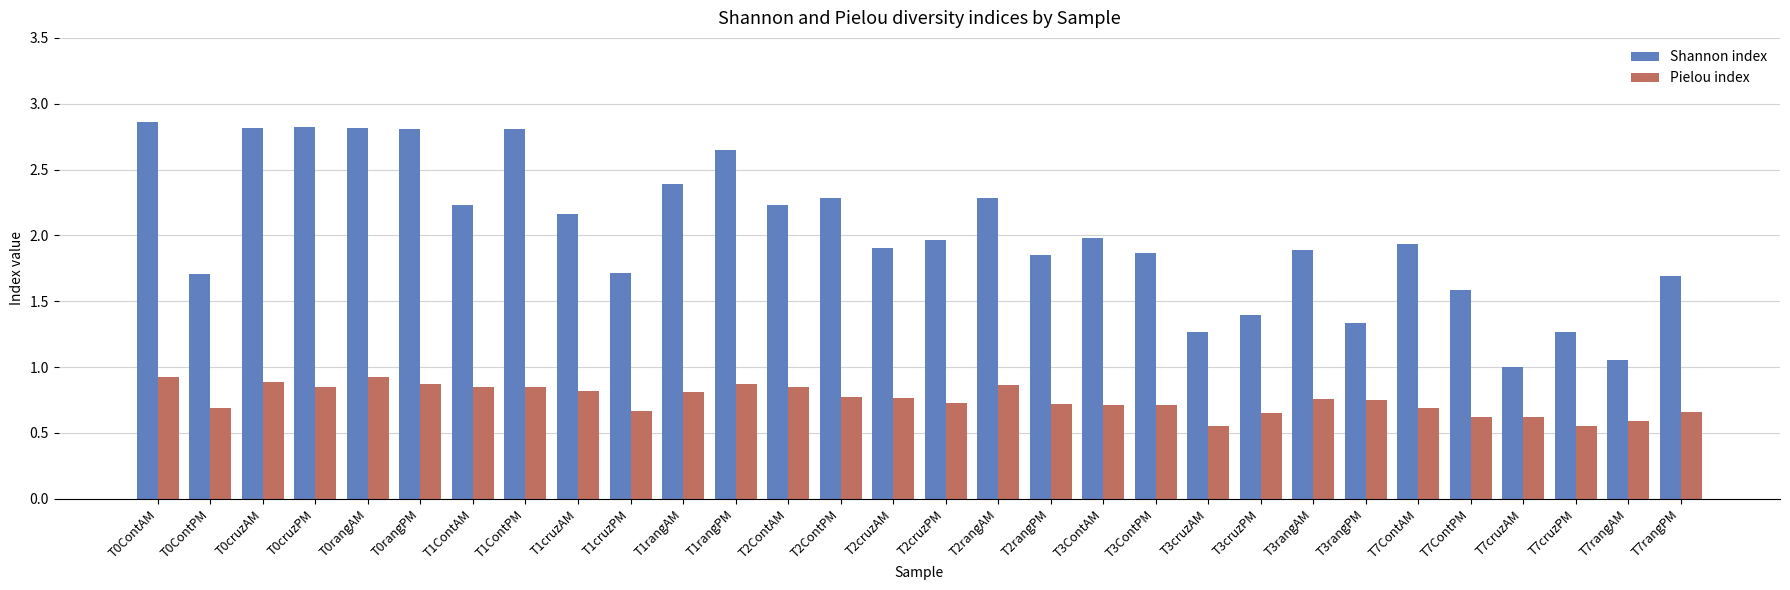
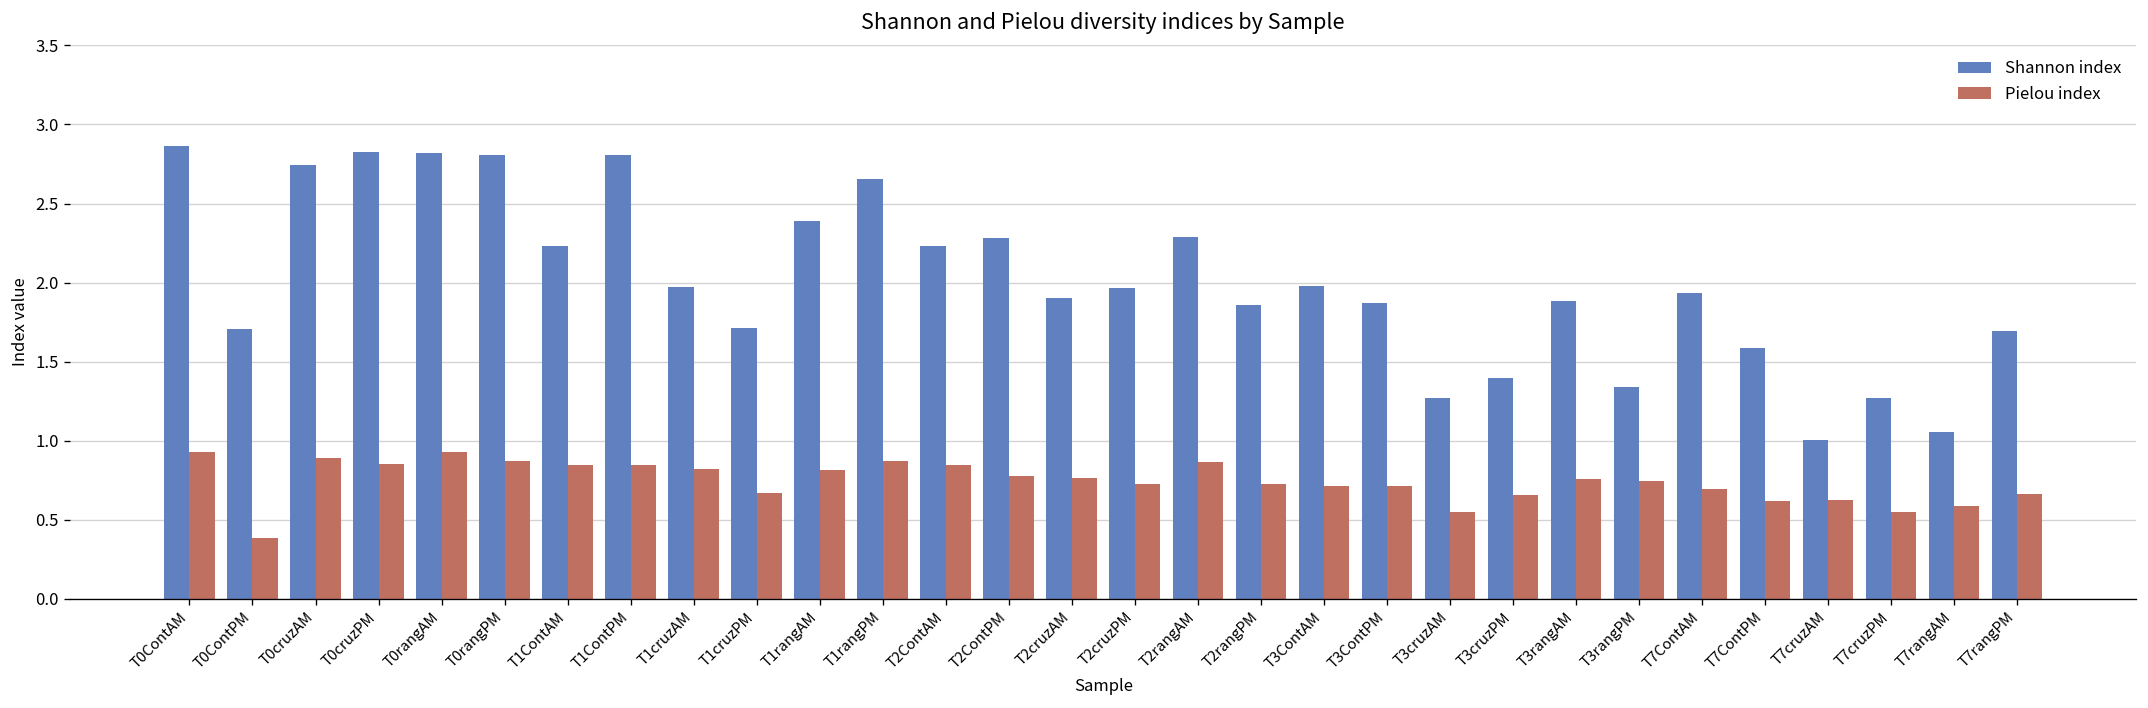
  {
    "Shannon index": {
      "T0ContAM": 2.86,
      "T0ContPM": 1.71,
-     "T0cruzAM": 2.81,
+     "T0cruzAM": 2.74,
      "T0cruzPM": 2.83,
      "T0rangAM": 2.82,
      "T0rangPM": 2.81,
      "T1ContAM": 2.23,
      "T1ContPM": 2.81,
-     "T1cruzAM": 2.16,
+     "T1cruzAM": 1.97,
      "T1cruzPM": 1.72,
      "T1rangAM": 2.39,
      "T1rangPM": 2.65,
      "T2ContAM": 2.23,
      "T2ContPM": 2.28,
      "T2cruzAM": 1.90,
      "T2cruzPM": 1.97,
      "T2rangAM": 2.29,
      "T2rangPM": 1.86,
      "T3ContAM": 1.98,
      "T3ContPM": 1.87,
      "T3cruzAM": 1.27,
      "T3cruzPM": 1.40,
      "T3rangAM": 1.89,
      "T3rangPM": 1.34,
      "T7ContAM": 1.93,
      "T7ContPM": 1.59,
      "T7cruzAM": 1.00,
      "T7cruzPM": 1.27,
      "T7rangAM": 1.06,
      "T7rangPM": 1.69
    },
    "Pielou index": {
      "T0ContAM": 0.93,
-     "T0ContPM": 0.69,
+     "T0ContPM": 0.38,
      "T0cruzAM": 0.89,
      "T0cruzPM": 0.85,
      "T0rangAM": 0.93,
      "T0rangPM": 0.87,
      "T1ContAM": 0.85,
      "T1ContPM": 0.85,
      "T1cruzAM": 0.82,
      "T1cruzPM": 0.67,
      "T1rangAM": 0.81,
      "T1rangPM": 0.87,
      "T2ContAM": 0.85,
      "T2ContPM": 0.78,
      "T2cruzAM": 0.77,
      "T2cruzPM": 0.73,
      "T2rangAM": 0.87,
      "T2rangPM": 0.72,
      "T3ContAM": 0.71,
      "T3ContPM": 0.71,
      "T3cruzAM": 0.55,
      "T3cruzPM": 0.65,
      "T3rangAM": 0.76,
      "T3rangPM": 0.75,
      "T7ContAM": 0.69,
      "T7ContPM": 0.62,
      "T7cruzAM": 0.62,
      "T7cruzPM": 0.55,
      "T7rangAM": 0.59,
      "T7rangPM": 0.66
    }
  }
